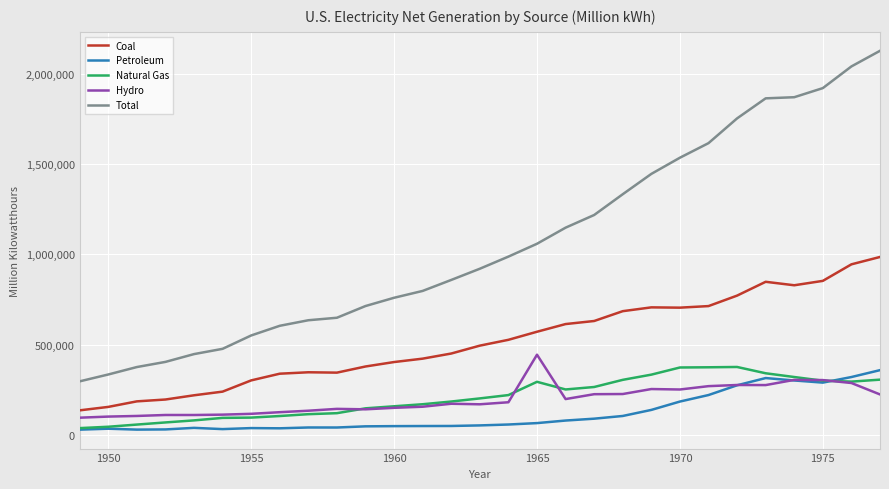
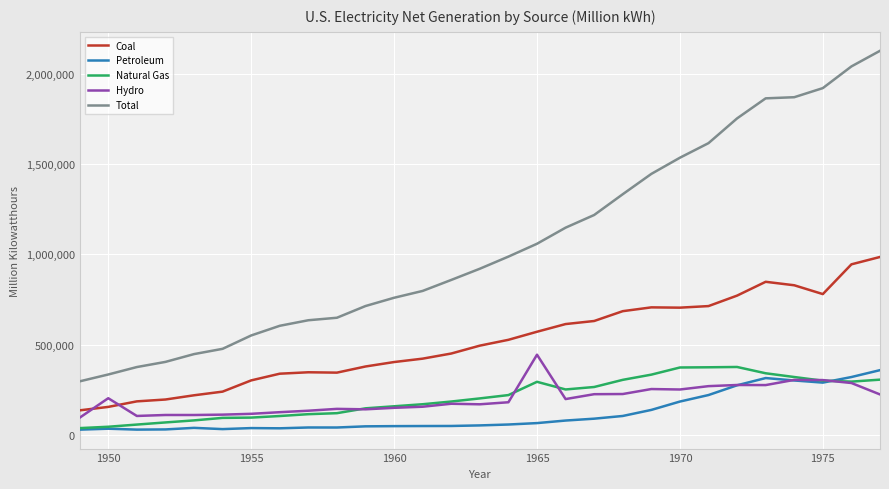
  {
    "Coal": {
      "1950": "150,000",
      "1955": "300,000",
      "1960": "400,000",
      "1965": "570,000",
      "1970": "700,000",
-     "1975": "850,000"
+     "1975": "780,000"
    },
    "Petroleum": {
      "1955": "40,000",
      "1960": "50,000",
      "1965": "60,000",
      "1970": "180,000"
    },
    "Natural Gas": {
      "1955": "100,000",
      "1965": "290,000",
      "1970": "370,000"
    },
    "Hydro": {
-     "1950": "100,000",
+     "1950": "200,000",
      "1955": "120,000",
      "1965": "440,000",
      "1970": "250,000"
    },
    "Total": {
      "1950": "330,000",
      "1955": "550,000",
      "1960": "760,000",
      "1965": "1,060,000",
      "1970": "1,540,000",
      "1975": "1,920,000"
    }
  }
